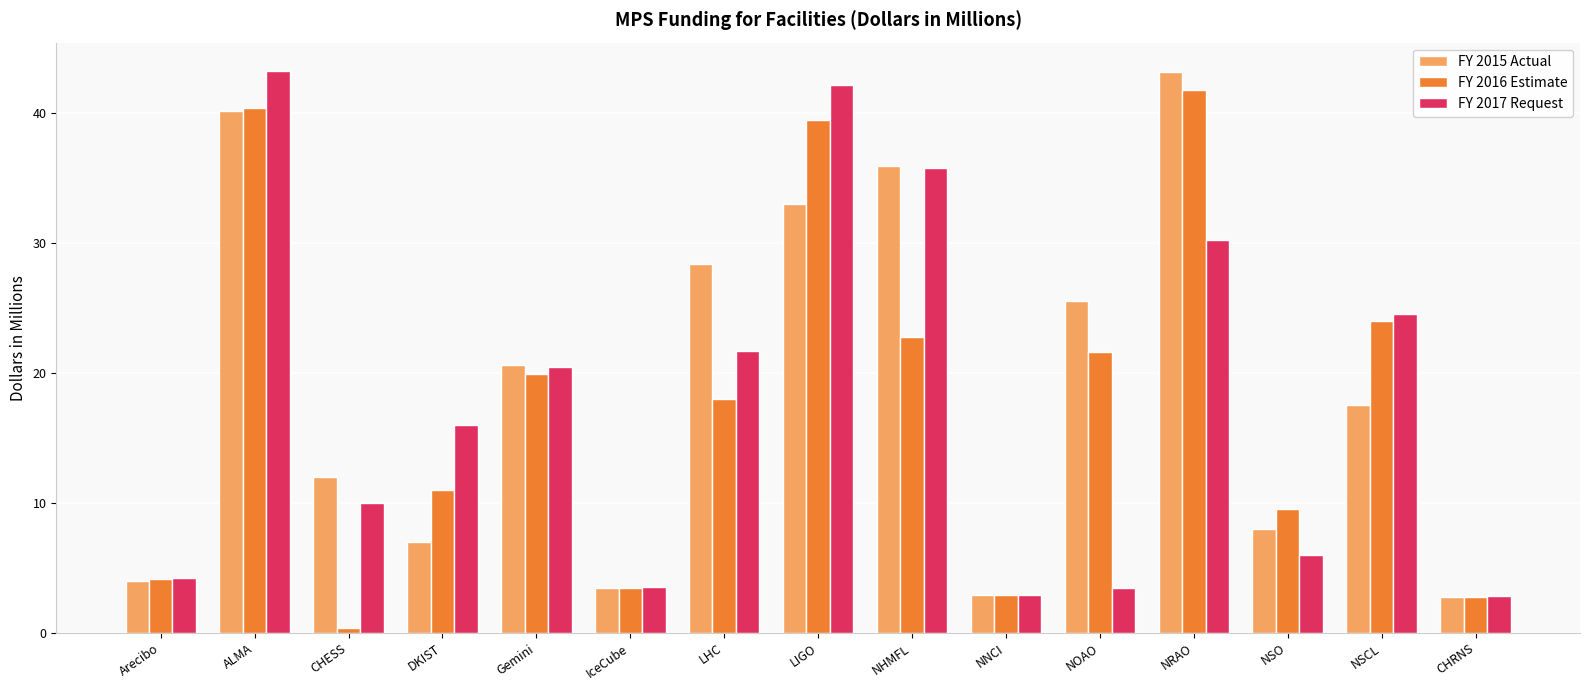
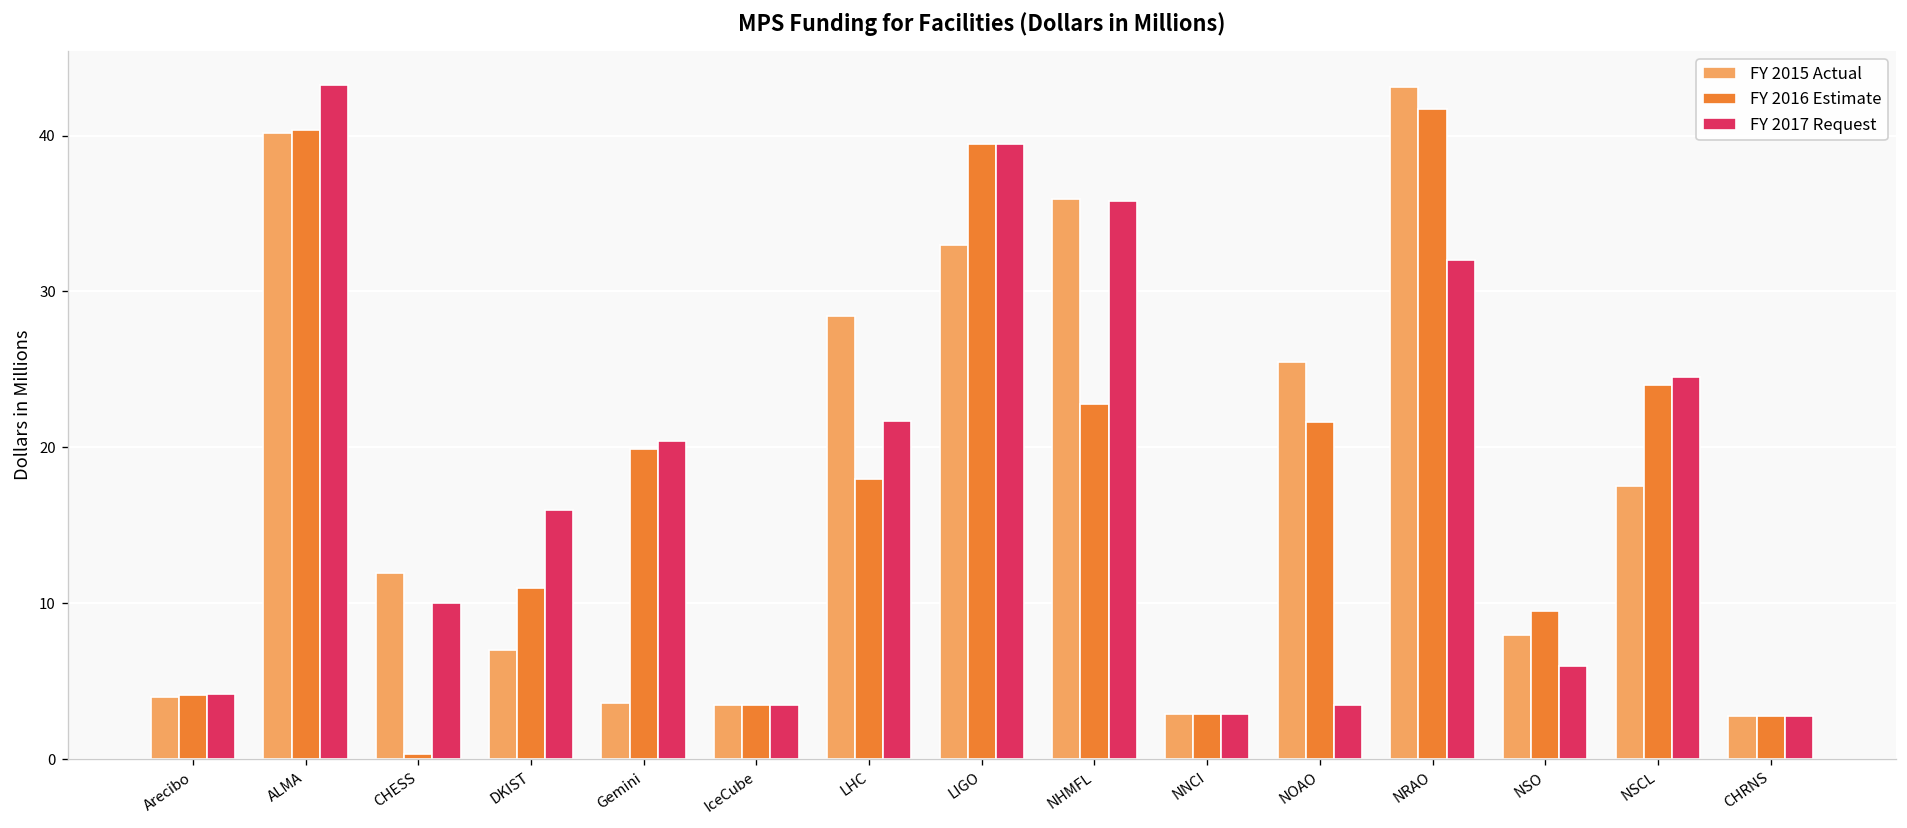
  {
    "FY 2015 Actual": {
      "Arecibo": 4.0,
      "ALMA": 40.2,
      "CHESS": 12.0,
      "DKIST": 7.0,
-     "Gemini": 20.6,
+     "Gemini": 3.6,
      "IceCube": 3.5,
      "LHC": 28.4,
      "LIGO": 33.0,
      "NHMFL": 35.9,
      "NNCI": 2.9,
      "NOAO": 25.5,
      "NRAO": 43.1,
      "NSO": 8.0,
      "NSCL": 17.5,
      "CHRNS": 2.8
    },
    "FY 2016 Estimate": {
      "Arecibo": 4.1,
      "ALMA": 40.4,
      "CHESS": 0.3,
      "DKIST": 11.0,
      "Gemini": 19.9,
      "IceCube": 3.5,
      "LHC": 18.0,
      "LIGO": 39.4,
      "NHMFL": 22.8,
      "NNCI": 2.9,
      "NOAO": 21.6,
      "NRAO": 41.7,
      "NSO": 9.5,
      "NSCL": 24.0,
      "CHRNS": 2.8
    },
    "FY 2017 Request": {
      "Arecibo": 4.2,
      "ALMA": 43.3,
      "CHESS": 10.0,
      "DKIST": 16.0,
      "Gemini": 20.4,
      "IceCube": 3.5,
      "LHC": 21.7,
-     "LIGO": 42.1,
+     "LIGO": 39.4,
      "NHMFL": 35.8,
      "NNCI": 2.9,
      "NOAO": 3.5,
-     "NRAO": 30.2,
+     "NRAO": 32.0,
      "NSO": 6.0,
      "NSCL": 24.5,
      "CHRNS": 2.8
    }
  }
